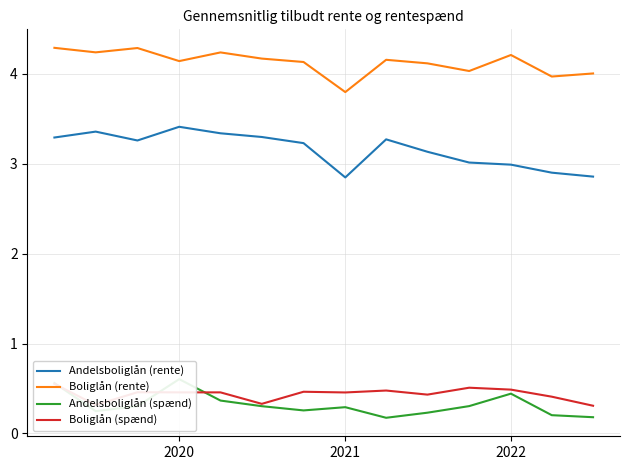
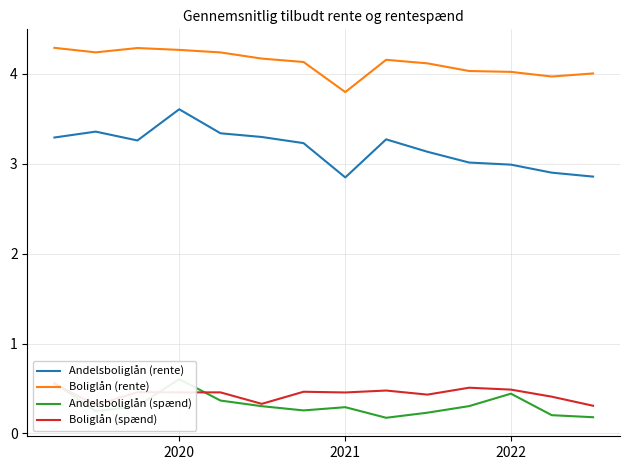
  {
    "Andelsboliglån (rente)": {
-     "2020": 3.4,
+     "2020": 3.6,
      "2021": 2.8,
      "2022": 3.0
    },
    "Boliglån (rente)": {
-     "2020": 4.1,
+     "2020": 4.3,
      "2021": 3.8,
-     "2022": 4.2
+     "2022": 4.0
    },
    "Andelsboliglån (spænd)": {
      "2021": 0.3,
      "2022": 0.4
    },
    "Boliglån (spænd)": {
      "2021": 0.5,
      "2022": 0.5
    }
  }
